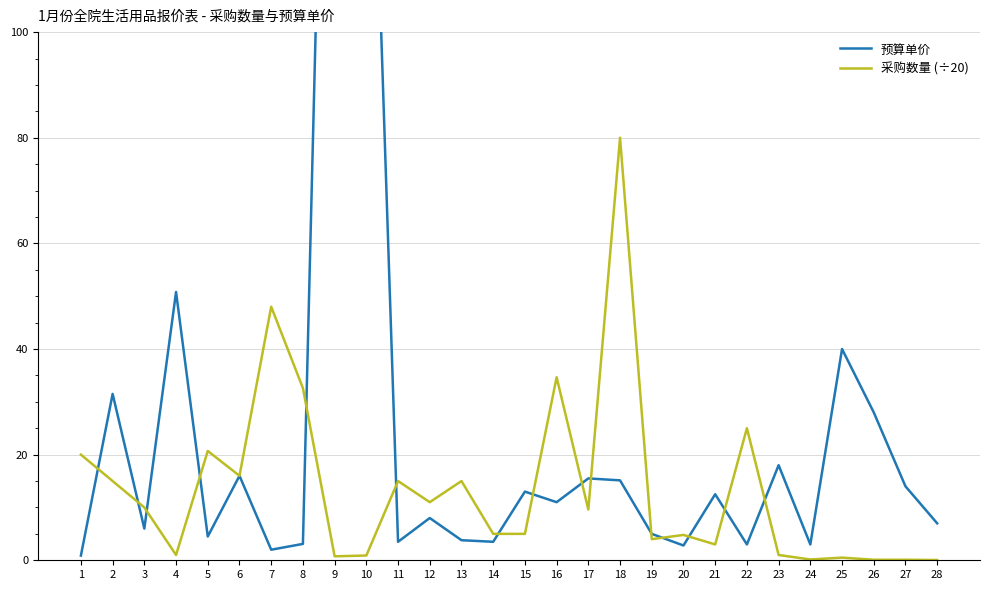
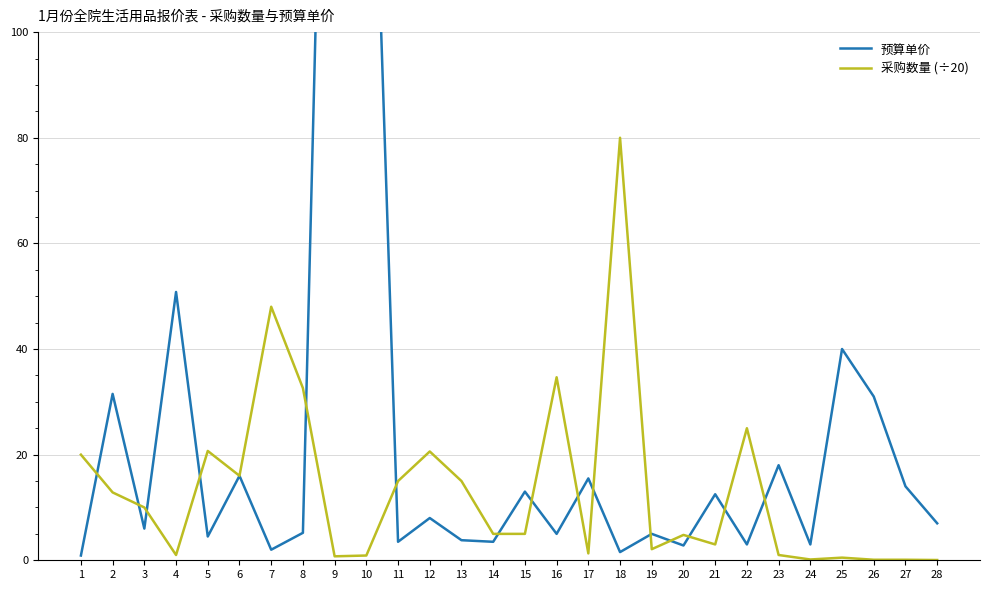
  {
    "预算单价": {
      "1": 1,
      "2": 32,
      "3": 6,
      "4": 51,
      "5": 5,
      "7": 2,
-     "8": 3,
+     "8": 5,
      "11": 4,
      "12": 8,
      "13": 4,
      "14": 4,
      "15": 13,
-     "16": 11,
+     "16": 5,
      "17": 16,
-     "18": 15,
+     "18": 2,
      "19": 5,
      "20": 3,
      "21": 13,
      "22": 3,
      "23": 18,
      "24": 3,
      "25": 40,
-     "26": 28,
+     "26": 31,
      "27": 14,
      "28": 7
    },
    "采购数量 (÷20)": {
      "1": 20,
-     "2": 15,
+     "2": 13,
      "3": 10,
      "4": 1,
      "5": 21,
      "7": 48,
      "8": 33,
      "9": 1,
      "10": 1,
      "11": 15,
-     "12": 11,
+     "12": 21,
      "13": 15,
      "14": 5,
      "15": 5,
      "16": 35,
-     "17": 10,
+     "17": 1,
      "18": 80,
-     "19": 4,
+     "19": 2,
      "20": 5,
      "21": 3,
      "22": 25,
      "23": 1,
      "24": 0,
      "25": 1,
      "26": 0,
      "27": 0,
      "28": 0
    }
  }
